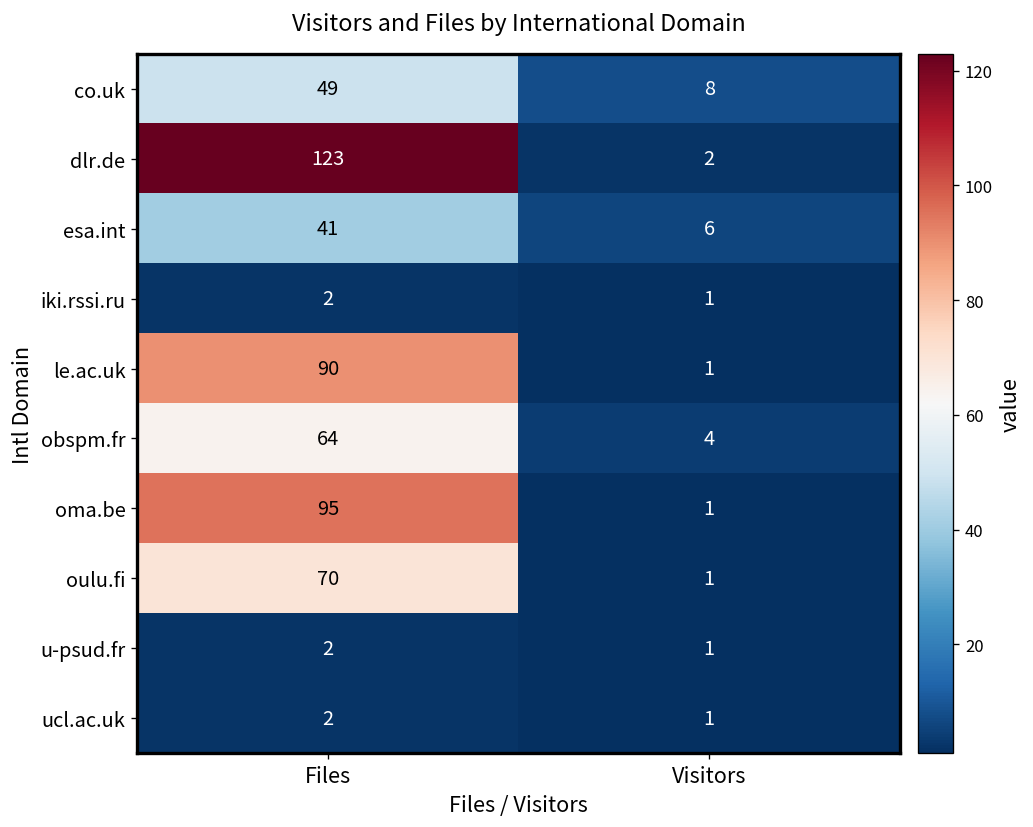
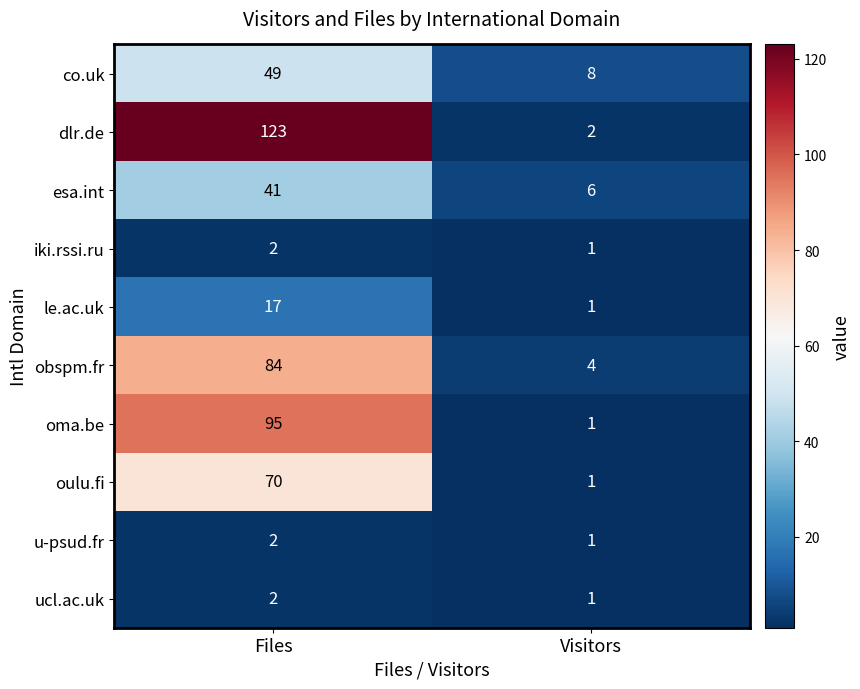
  {
    "co.uk": {
      "Files": 49,
      "Visitors": 8
    },
    "dlr.de": {
      "Files": 123,
      "Visitors": 2
    },
    "esa.int": {
      "Files": 41,
      "Visitors": 6
    },
    "iki.rssi.ru": {
      "Files": 2,
      "Visitors": 1
    },
    "le.ac.uk": {
-     "Files": 90,
+     "Files": 17,
      "Visitors": 1
    },
    "obspm.fr": {
-     "Files": 64,
+     "Files": 84,
      "Visitors": 4
    },
    "oma.be": {
      "Files": 95,
      "Visitors": 1
    },
    "oulu.fi": {
      "Files": 70,
      "Visitors": 1
    },
    "u-psud.fr": {
      "Files": 2,
      "Visitors": 1
    },
    "ucl.ac.uk": {
      "Files": 2,
      "Visitors": 1
    }
  }
